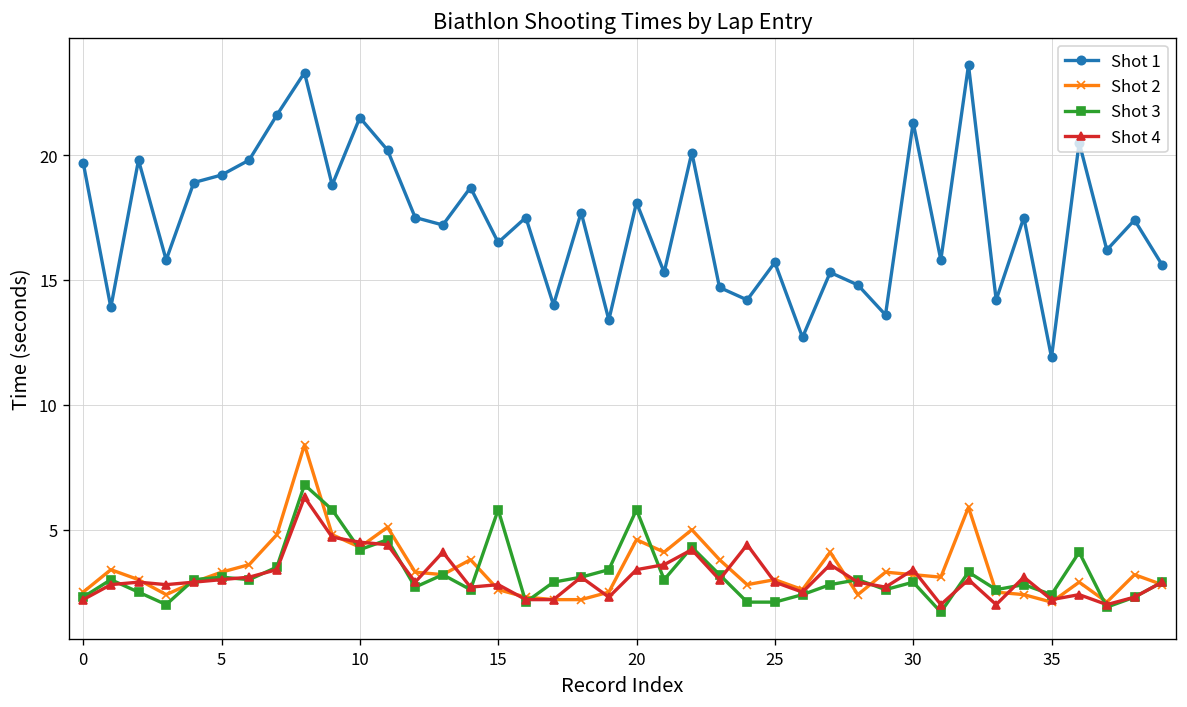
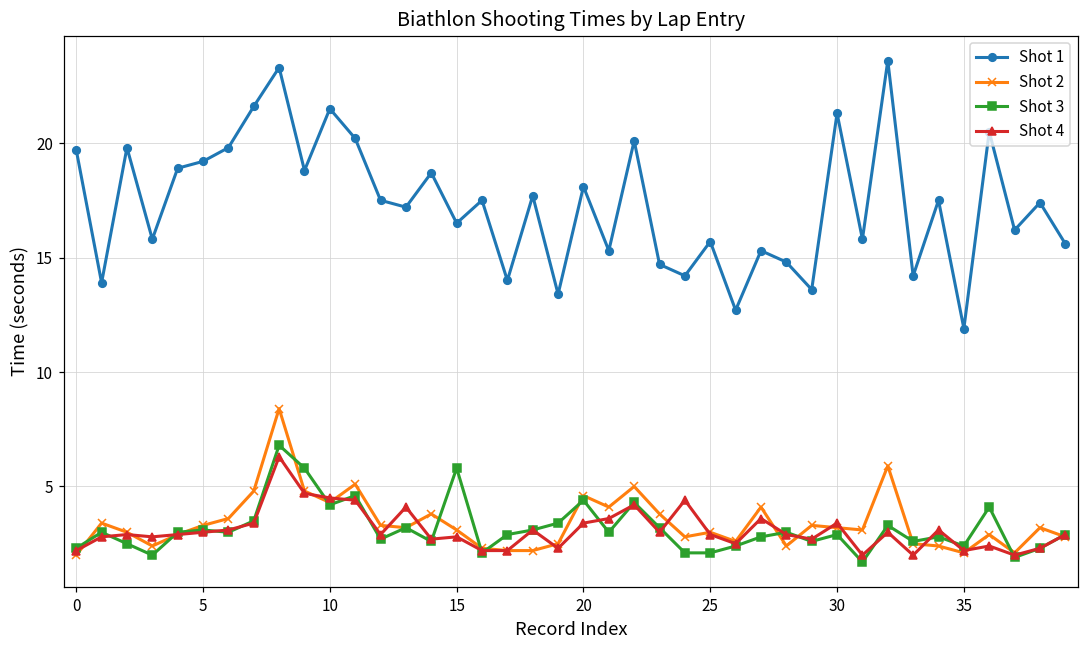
  {
    "Shot 1": {
      "0": 19.7,
      "5": 19.2,
      "10": 21.5,
      "15": 16.5,
      "20": 18.1,
      "25": 15.7,
      "30": 21.3,
      "35": 11.9
    },
    "Shot 2": {
-     "0": 2.5,
+     "0": 2.0,
      "5": 3.3,
-     "15": 2.6,
+     "15": 3.1,
      "20": 4.6,
      "30": 3.2
    },
    "Shot 3": {
      "15": 5.8,
-     "20": 5.8,
+     "20": 4.4,
      "25": 2.1,
      "30": 2.9,
      "35": 2.4
    },
    "Shot 4": {
      "10": 4.5,
      "15": 2.8,
      "20": 3.4,
      "30": 3.4
    }
  }
